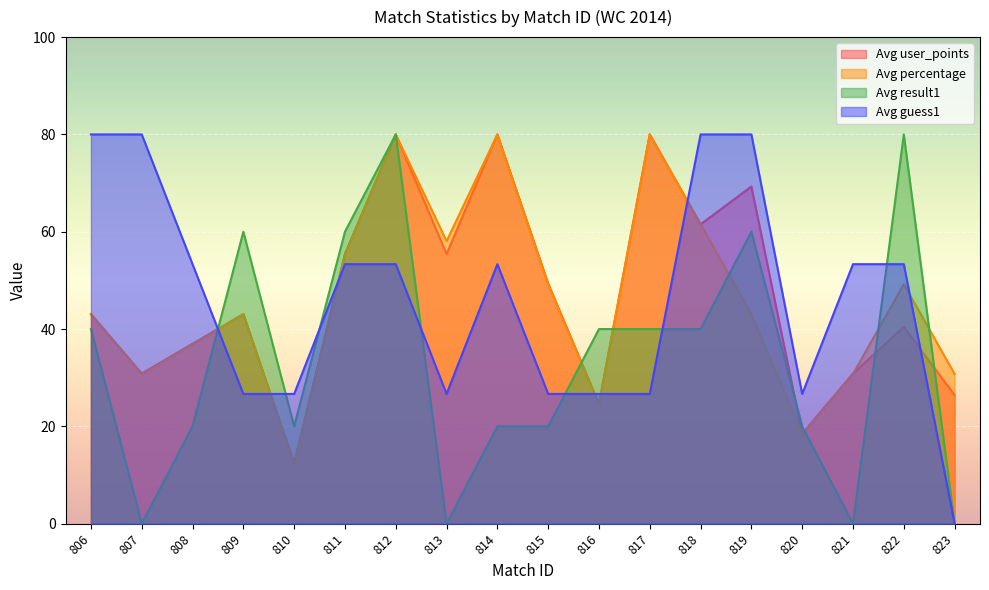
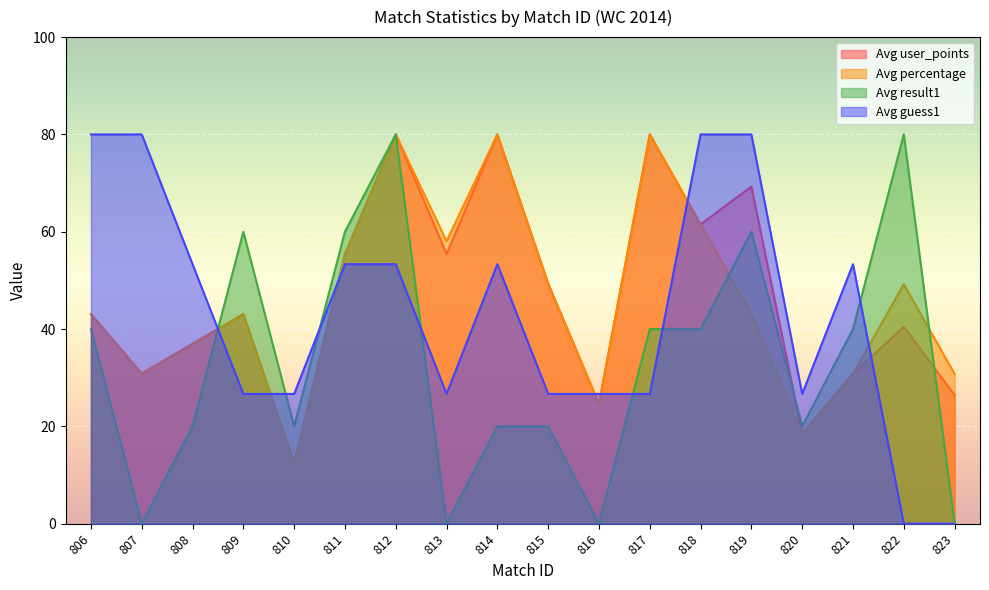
  {
    "Avg user_points": {
      "813": 55,
      "819": 69,
      "822": 40,
      "823": 26
    },
    "Avg percentage": {
      "813": 58,
      "819": 43,
      "822": 49,
      "823": 31
    },
    "Avg result1": {
      "806": 40,
      "807": 0,
      "808": 20,
      "809": 60,
      "810": 20,
      "811": 60,
      "813": 0,
      "814": 20,
      "815": 20,
-     "816": 40,
+     "816": 0,
      "817": 40,
      "818": 40,
      "819": 60,
      "820": 20,
-     "821": 0,
+     "821": 40,
      "822": 80
    },
    "Avg guess1": {
      "806": 80,
      "807": 80,
      "808": 53,
      "809": 27,
      "810": 27,
      "811": 53,
      "812": 53,
      "813": 27,
      "814": 53,
      "815": 27,
      "816": 27,
      "817": 27,
      "818": 80,
      "819": 80,
      "820": 27,
      "821": 53,
-     "822": 53
+     "822": 0
    }
  }
